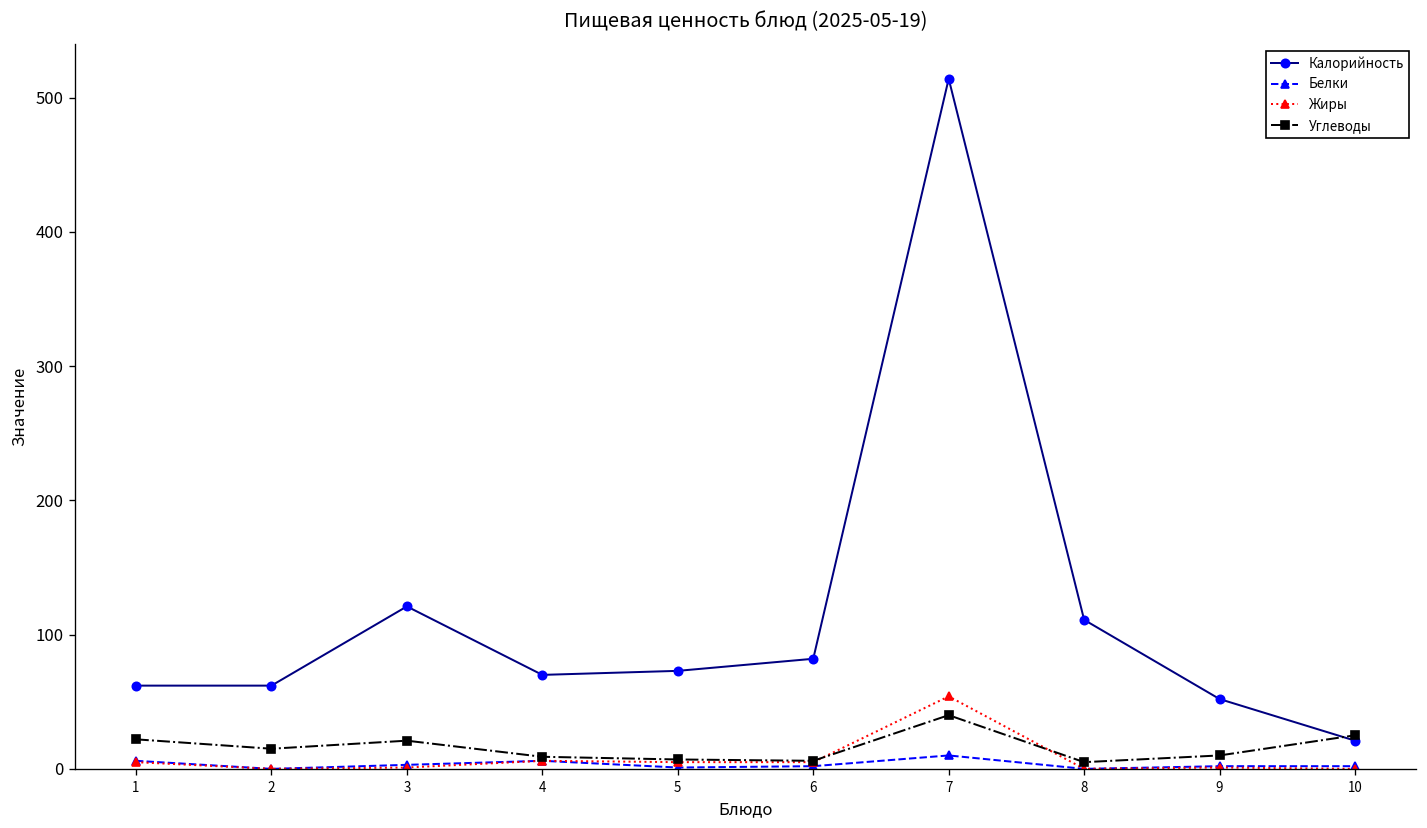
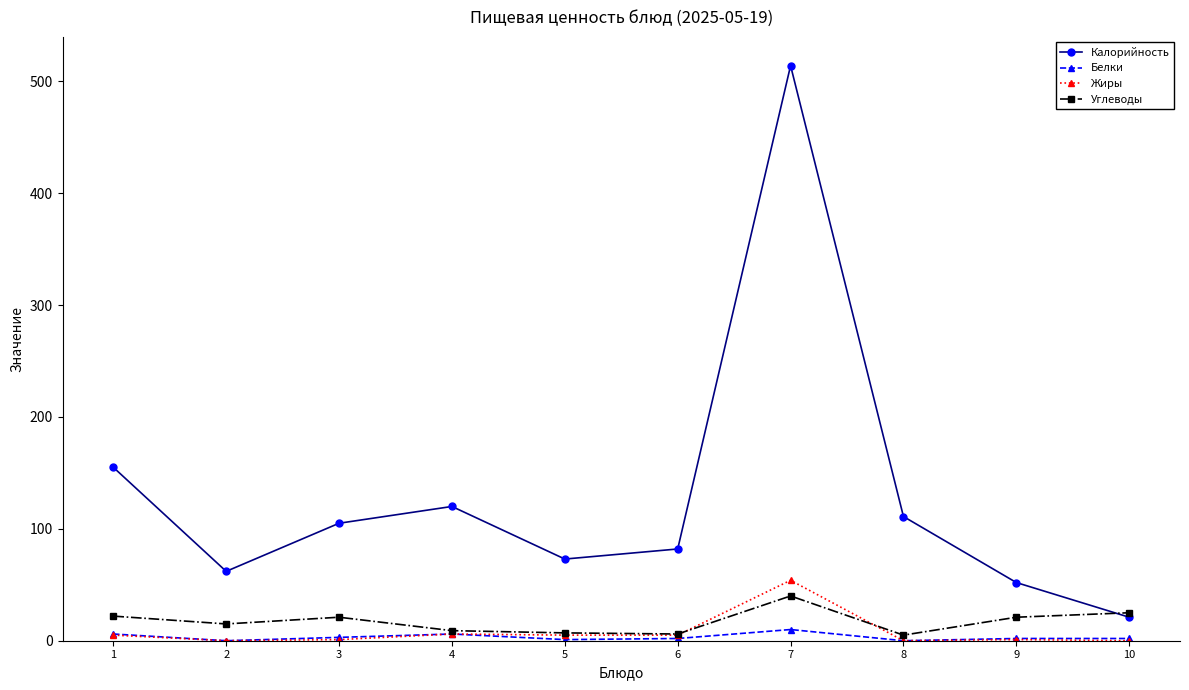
  {
    "Калорийность": {
-     "1": 62,
+     "1": 155,
      "2": 62,
-     "3": 121,
-     "4": 70,
+     "3": 105,
+     "4": 120,
      "5": 73,
      "6": 82,
      "7": 514,
      "8": 111,
      "9": 52,
      "10": 21
    },
    "Белки": {
      "5": 1,
      "6": 2,
      "7": 10
    },
    "Жиры": {
      "7": 54
    },
    "Углеводы": {
      "1": 22,
      "2": 15,
      "3": 21,
      "4": 9,
      "7": 40,
      "8": 5,
-     "9": 10,
+     "9": 21,
      "10": 25
    }
  }
